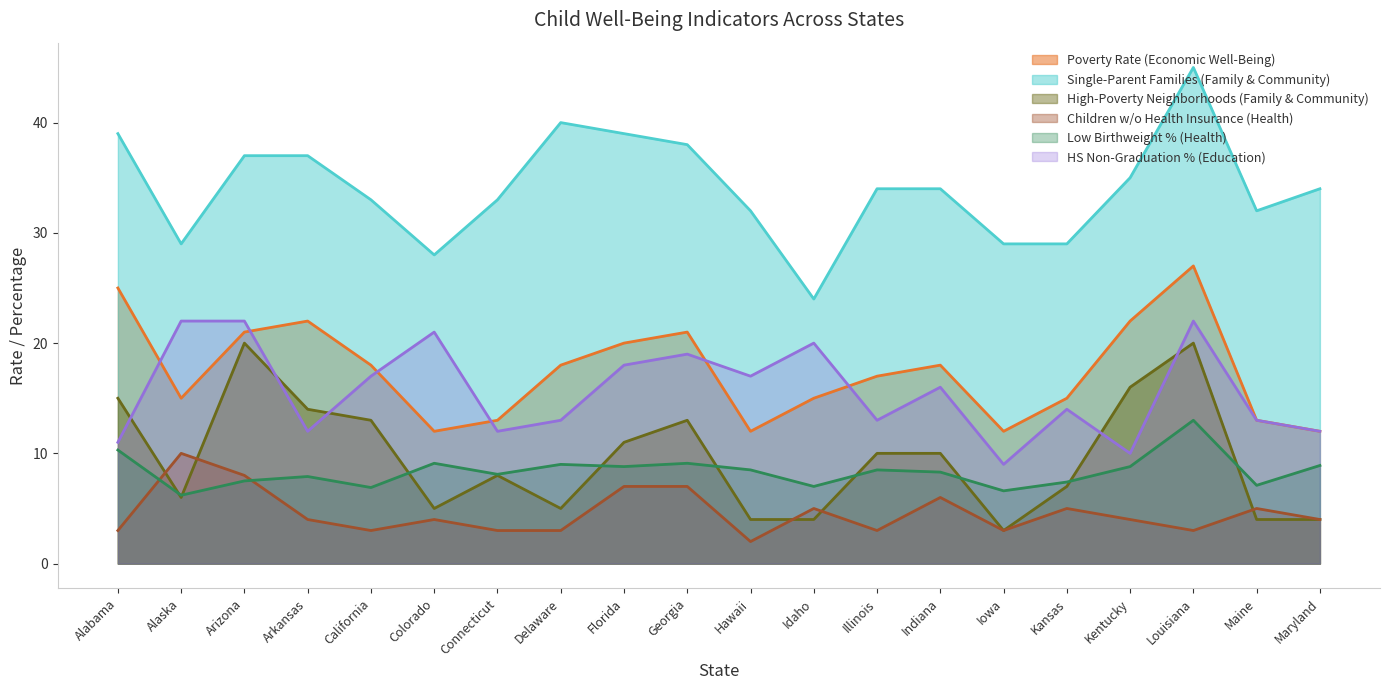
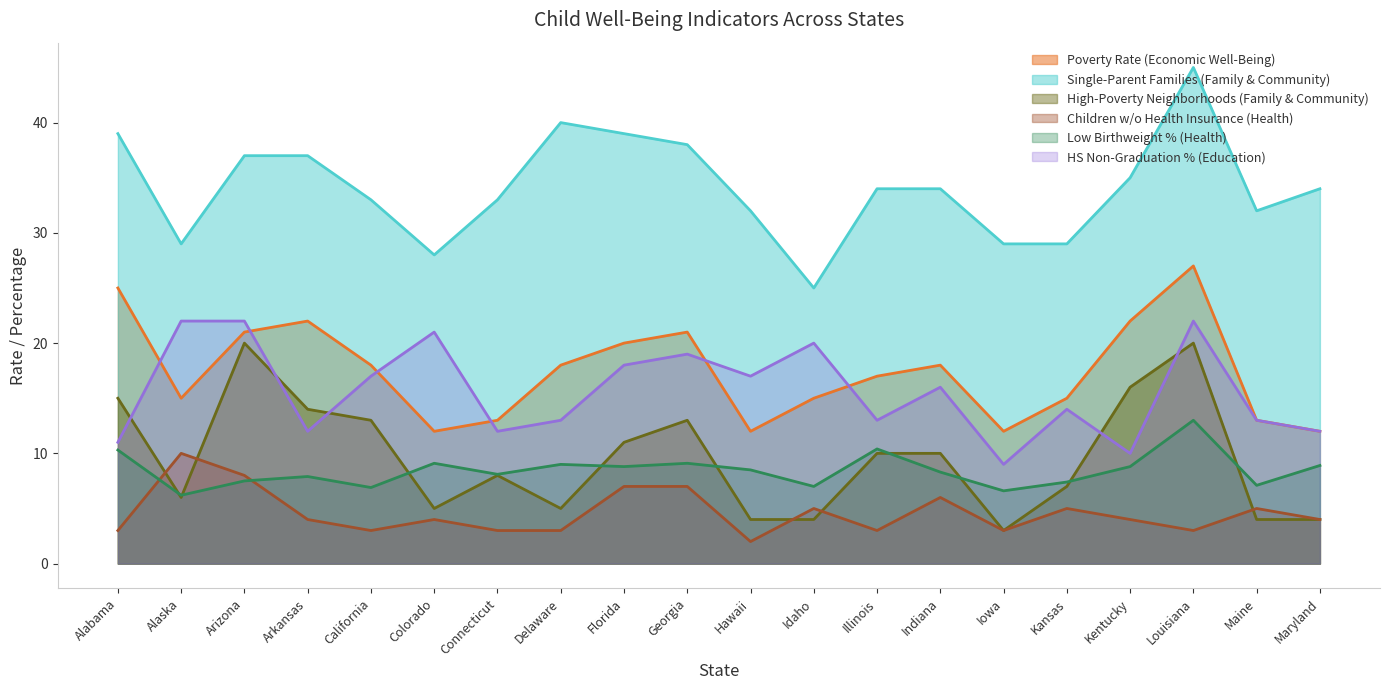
  {
    "Poverty Rate (Economic Well-Being)": {
      "Alabama": 25.0,
      "Alaska": 15.0,
      "Arizona": 21.0,
      "Arkansas": 22.0,
      "California": 18.0,
      "Colorado": 12.0,
      "Connecticut": 13.0,
      "Delaware": 18.0,
      "Florida": 20.0,
      "Georgia": 21.0,
      "Hawaii": 12.0,
      "Idaho": 15.0,
      "Illinois": 17.0,
      "Indiana": 18.0,
      "Iowa": 12.0,
      "Kansas": 15.0,
      "Kentucky": 22.0,
      "Louisiana": 27.0
    },
    "Single-Parent Families (Family & Community)": {
      "Alabama": 39,
      "Alaska": 29,
      "Arizona": 37,
      "Arkansas": 37,
      "California": 33,
      "Colorado": 28,
      "Connecticut": 33,
      "Delaware": 40,
      "Florida": 39,
      "Georgia": 38,
      "Hawaii": 32,
-     "Idaho": 24,
+     "Idaho": 25,
      "Illinois": 34,
      "Indiana": 34,
      "Iowa": 29,
      "Kansas": 29,
      "Kentucky": 35,
      "Louisiana": 45,
      "Maine": 32,
      "Maryland": 34
    },
    "Low Birthweight % (Health)": {
      "Alabama": 10.3,
      "Arizona": 7.5,
      "Arkansas": 7.9,
      "California": 6.9,
      "Colorado": 9.1,
      "Delaware": 9.0,
      "Florida": 8.8,
      "Georgia": 9.1,
      "Hawaii": 8.5,
      "Idaho": 7.0,
-     "Illinois": 8.5,
+     "Illinois": 10.4,
      "Indiana": 8.3,
      "Iowa": 6.6,
      "Kansas": 7.4,
      "Kentucky": 8.8,
      "Louisiana": 13.0,
      "Maine": 7.1,
      "Maryland": 8.9
    },
    "HS Non-Graduation % (Education)": {
      "Alabama": 11.0,
      "Alaska": 22.0,
      "Arizona": 22.0,
      "Arkansas": 12.0,
      "California": 17.0,
      "Colorado": 21.0,
      "Connecticut": 12.0,
      "Delaware": 13.0,
      "Florida": 18.0,
      "Georgia": 19.0,
      "Hawaii": 17.0,
      "Idaho": 20.0,
      "Illinois": 13.0,
      "Indiana": 16.0,
      "Iowa": 9.0,
      "Kansas": 14.0,
      "Kentucky": 10.0,
      "Louisiana": 22.0
    }
  }
